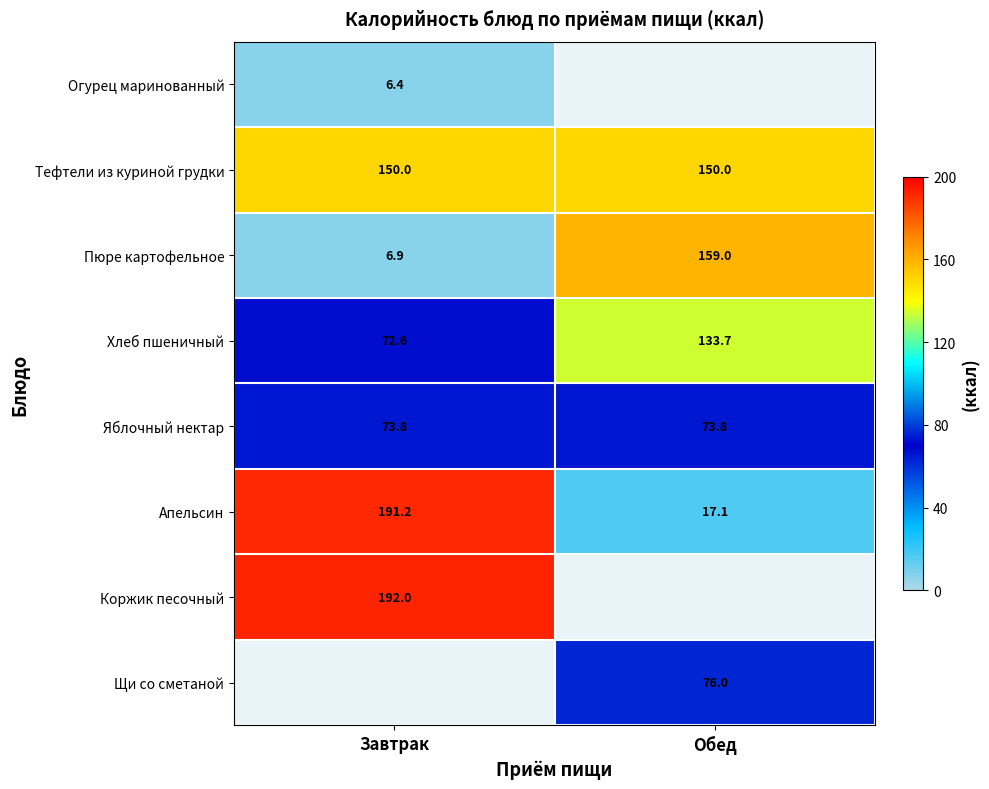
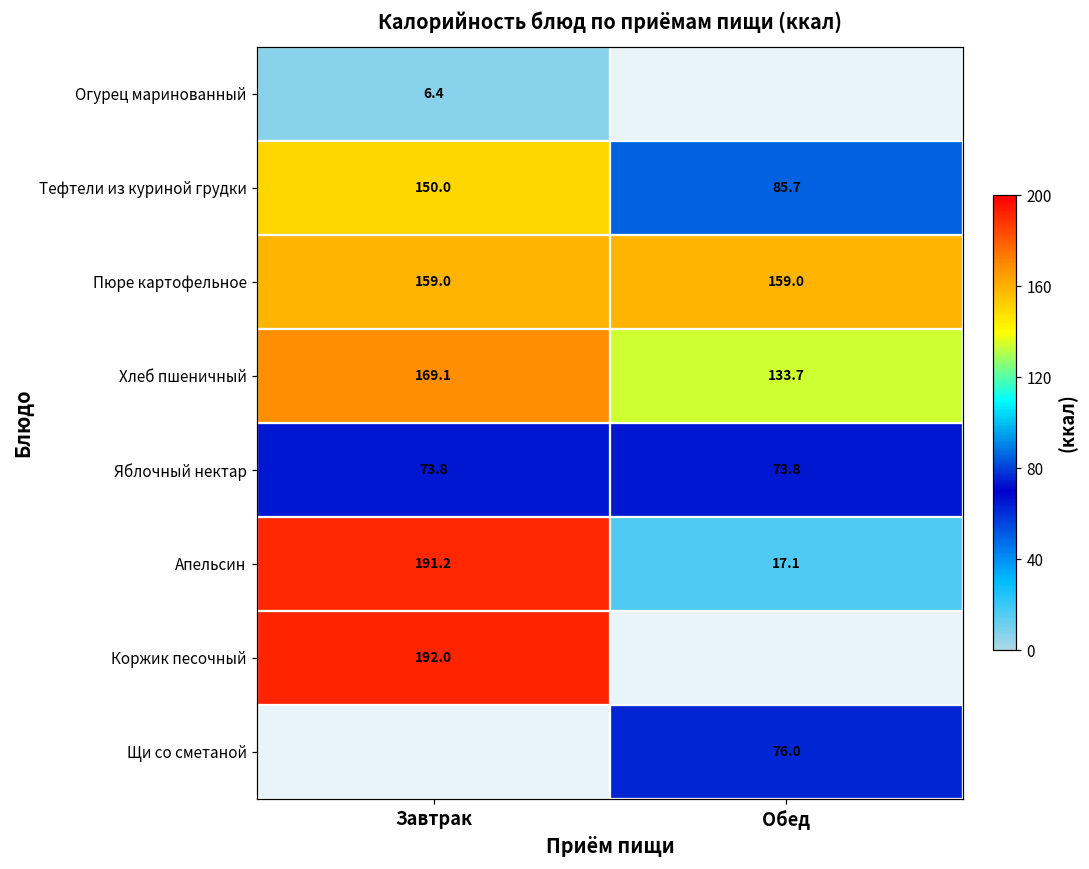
  {
    "Огурец маринованный": {
      "Завтрак": 6.4
    },
    "Тефтели из куриной грудки": {
      "Завтрак": 150.0,
-     "Обед": 150.0
+     "Обед": 85.7
    },
    "Пюре картофельное": {
-     "Завтрак": 6.9,
+     "Завтрак": 159.0,
      "Обед": 159.0
    },
    "Хлеб пшеничный": {
-     "Завтрак": 72.6,
+     "Завтрак": 169.1,
      "Обед": 133.7
    },
    "Яблочный нектар": {
      "Завтрак": 73.8,
      "Обед": 73.8
    },
    "Апельсин": {
      "Завтрак": 191.2,
      "Обед": 17.1
    },
    "Коржик песочный": {
      "Завтрак": 192.0
    },
    "Щи со сметаной": {
      "Обед": 76.0
    }
  }
